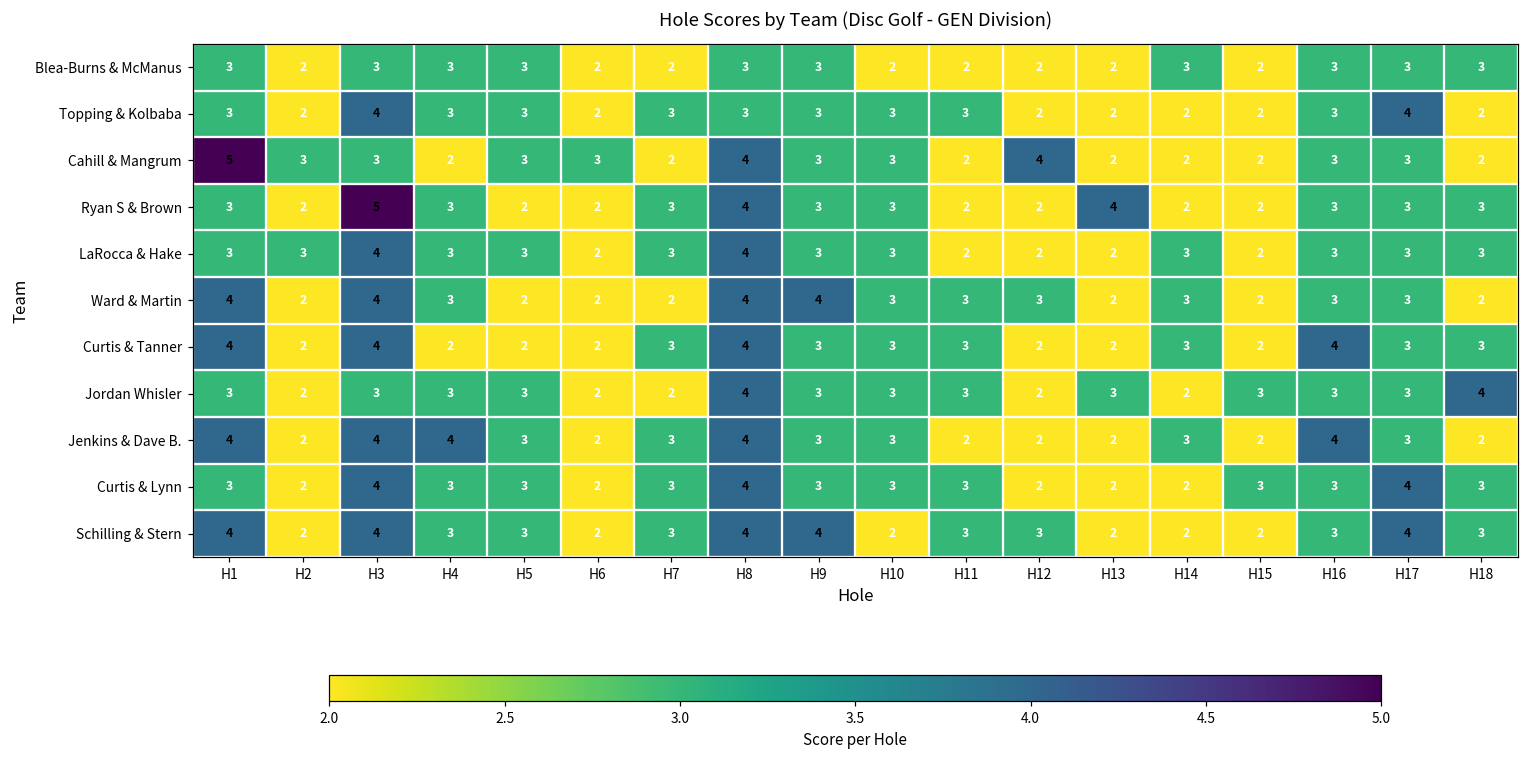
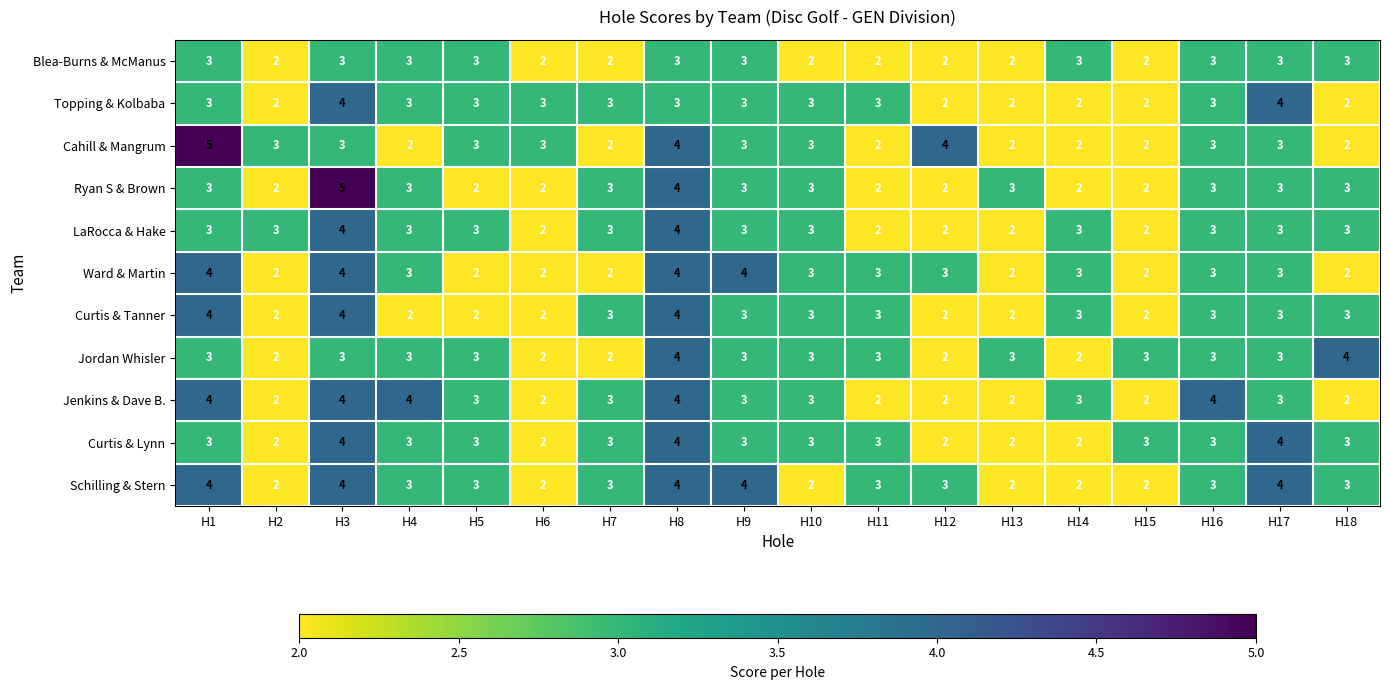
  {
    "Blea-Burns & McManus": {
      "H1": 3,
      "H2": 2,
      "H3": 3,
      "H4": 3,
      "H5": 3,
      "H6": 2,
      "H7": 2,
      "H8": 3,
      "H9": 3,
      "H10": 2,
      "H11": 2,
      "H12": 2,
      "H13": 2,
      "H14": 3,
      "H15": 2,
      "H16": 3,
      "H17": 3,
      "H18": 3
    },
    "Topping & Kolbaba": {
      "H1": 3,
      "H2": 2,
      "H3": 4,
      "H4": 3,
      "H5": 3,
-     "H6": 2,
+     "H6": 3,
      "H7": 3,
      "H8": 3,
      "H9": 3,
      "H10": 3,
      "H11": 3,
      "H12": 2,
      "H13": 2,
      "H14": 2,
      "H15": 2,
      "H16": 3,
      "H17": 4,
      "H18": 2
    },
    "Cahill & Mangrum": {
      "H1": 5,
      "H2": 3,
      "H3": 3,
      "H4": 2,
      "H5": 3,
      "H6": 3,
      "H7": 2,
      "H8": 4,
      "H9": 3,
      "H10": 3,
      "H11": 2,
      "H12": 4,
      "H13": 2,
      "H14": 2,
      "H15": 2,
      "H16": 3,
      "H17": 3,
      "H18": 2
    },
    "Ryan S & Brown": {
      "H1": 3,
      "H2": 2,
      "H3": 5,
      "H4": 3,
      "H5": 2,
      "H6": 2,
      "H7": 3,
      "H8": 4,
      "H9": 3,
      "H10": 3,
      "H11": 2,
      "H12": 2,
-     "H13": 4,
+     "H13": 3,
      "H14": 2,
      "H15": 2,
      "H16": 3,
      "H17": 3,
      "H18": 3
    },
    "LaRocca & Hake": {
      "H1": 3,
      "H2": 3,
      "H3": 4,
      "H4": 3,
      "H5": 3,
      "H6": 2,
      "H7": 3,
      "H8": 4,
      "H9": 3,
      "H10": 3,
      "H11": 2,
      "H12": 2,
      "H13": 2,
      "H14": 3,
      "H15": 2,
      "H16": 3,
      "H17": 3,
      "H18": 3
    },
    "Ward & Martin": {
      "H1": 4,
      "H2": 2,
      "H3": 4,
      "H4": 3,
      "H5": 2,
      "H6": 2,
      "H7": 2,
      "H8": 4,
      "H9": 4,
      "H10": 3,
      "H11": 3,
      "H12": 3,
      "H13": 2,
      "H14": 3,
      "H15": 2,
      "H16": 3,
      "H17": 3,
      "H18": 2
    },
    "Curtis & Tanner": {
      "H1": 4,
      "H2": 2,
      "H3": 4,
      "H4": 2,
      "H5": 2,
      "H6": 2,
      "H7": 3,
      "H8": 4,
      "H9": 3,
      "H10": 3,
      "H11": 3,
      "H12": 2,
      "H13": 2,
      "H14": 3,
      "H15": 2,
-     "H16": 4,
+     "H16": 3,
      "H17": 3,
      "H18": 3
    },
    "Jordan Whisler": {
      "H1": 3,
      "H2": 2,
      "H3": 3,
      "H4": 3,
      "H5": 3,
      "H6": 2,
      "H7": 2,
      "H8": 4,
      "H9": 3,
      "H10": 3,
      "H11": 3,
      "H12": 2,
      "H13": 3,
      "H14": 2,
      "H15": 3,
      "H16": 3,
      "H17": 3,
      "H18": 4
    },
    "Jenkins & Dave B.": {
      "H1": 4,
      "H2": 2,
      "H3": 4,
      "H4": 4,
      "H5": 3,
      "H6": 2,
      "H7": 3,
      "H8": 4,
      "H9": 3,
      "H10": 3,
      "H11": 2,
      "H12": 2,
      "H13": 2,
      "H14": 3,
      "H15": 2,
      "H16": 4,
      "H17": 3,
      "H18": 2
    },
    "Curtis & Lynn": {
      "H1": 3,
      "H2": 2,
      "H3": 4,
      "H4": 3,
      "H5": 3,
      "H6": 2,
      "H7": 3,
      "H8": 4,
      "H9": 3,
      "H10": 3,
      "H11": 3,
      "H12": 2,
      "H13": 2,
      "H14": 2,
      "H15": 3,
      "H16": 3,
      "H17": 4,
      "H18": 3
    },
    "Schilling & Stern": {
      "H1": 4,
      "H2": 2,
      "H3": 4,
      "H4": 3,
      "H5": 3,
      "H6": 2,
      "H7": 3,
      "H8": 4,
      "H9": 4,
      "H10": 2,
      "H11": 3,
      "H12": 3,
      "H13": 2,
      "H14": 2,
      "H15": 2,
      "H16": 3,
      "H17": 4,
      "H18": 3
    }
  }
